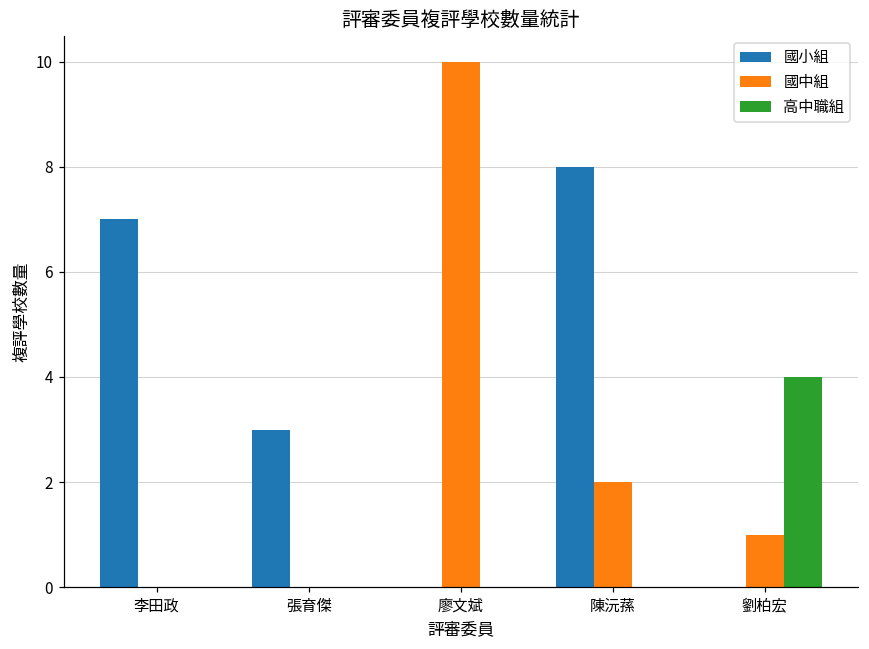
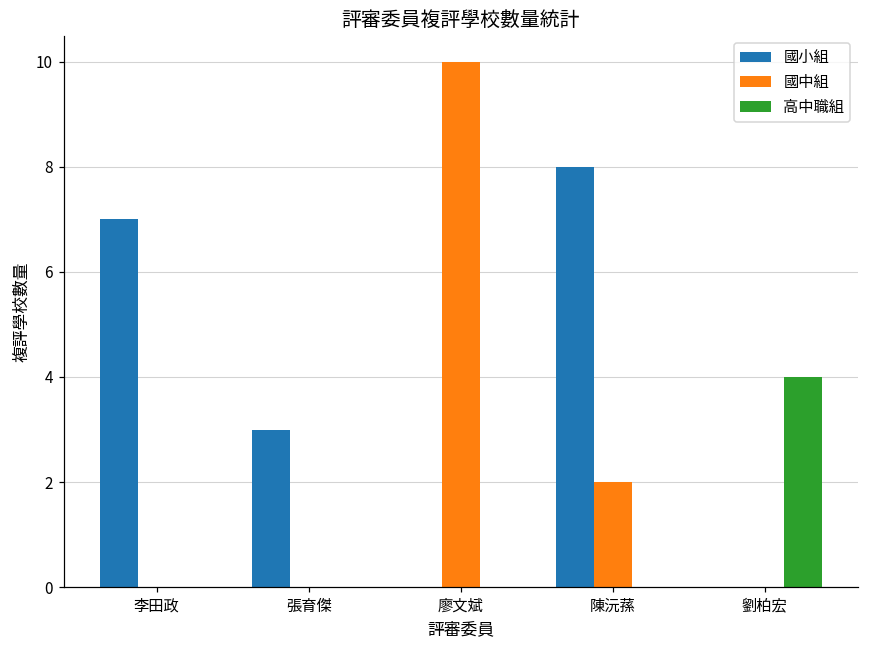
  {
    "國小組": {
      "李田政": 7,
      "張育傑": 3,
      "廖文斌": 0,
      "陳沅蓀": 8,
      "劉柏宏": 0
    },
    "國中組": {
      "李田政": 0,
      "張育傑": 0,
      "廖文斌": 10,
      "陳沅蓀": 2,
-     "劉柏宏": 1
+     "劉柏宏": 0
    },
    "高中職組": {
      "李田政": 0,
      "張育傑": 0,
      "廖文斌": 0,
      "陳沅蓀": 0,
      "劉柏宏": 4
    }
  }
